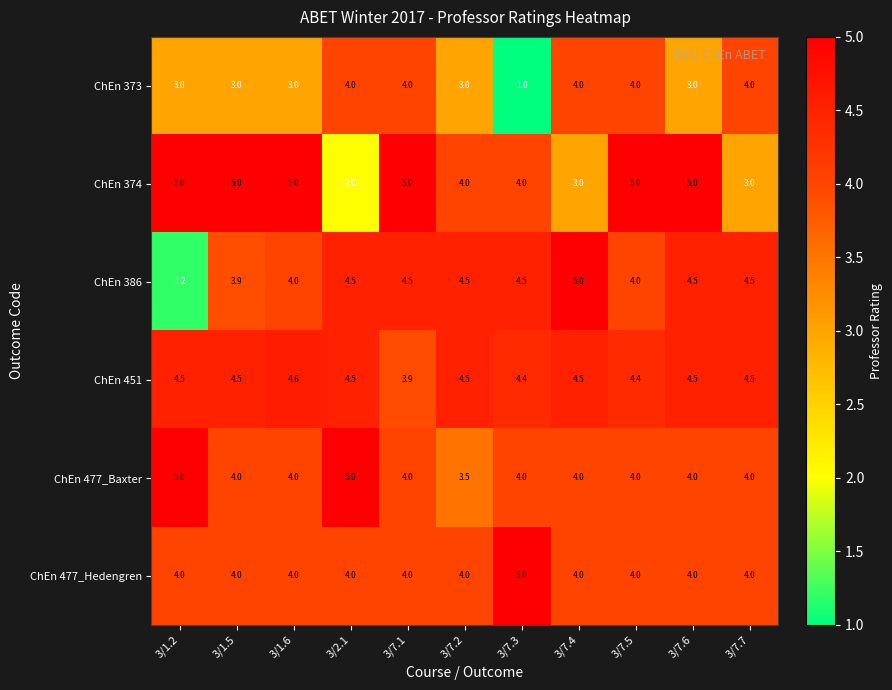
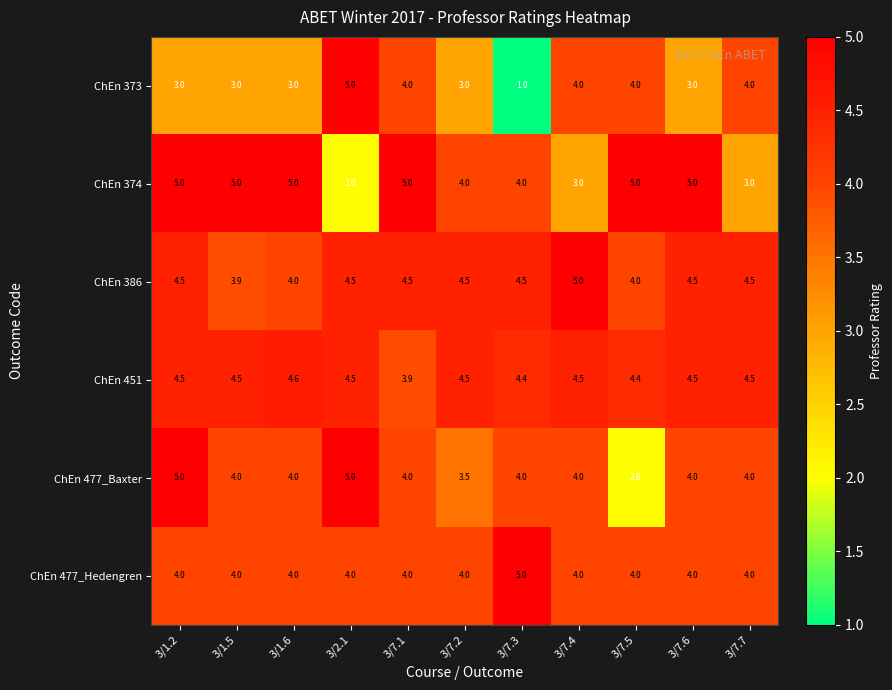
  {
    "ChEn 373": {
      "3/1.2": 3.0,
      "3/1.5": 3.0,
      "3/1.6": 3.0,
-     "3/2.1": 4.0,
+     "3/2.1": 5.0,
      "3/7.1": 4.0,
      "3/7.2": 3.0,
      "3/7.3": 1.0,
      "3/7.4": 4.0,
      "3/7.5": 4.0,
      "3/7.7": 4.0
    },
    "ChEn 374": {
      "3/1.2": 5.0,
      "3/1.5": 5.0,
      "3/1.6": 5.0,
      "3/2.1": 2.0,
      "3/7.1": 5.0,
      "3/7.2": 4.0,
      "3/7.3": 4.0,
      "3/7.4": 3.0,
      "3/7.5": 5.0,
      "3/7.6": 5.0,
      "3/7.7": 3.0
    },
    "ChEn 386": {
-     "3/1.2": 1.2,
+     "3/1.2": 4.5,
      "3/1.5": 3.9,
      "3/1.6": 4.0,
      "3/2.1": 4.5,
      "3/7.1": 4.5,
      "3/7.2": 4.5,
      "3/7.3": 4.5,
      "3/7.4": 5.0,
      "3/7.5": 4.0,
      "3/7.6": 4.5,
      "3/7.7": 4.5
    },
    "ChEn 451": {
      "3/1.2": 4.5,
      "3/1.5": 4.5,
      "3/1.6": 4.6,
      "3/2.1": 4.5,
      "3/7.1": 3.9,
      "3/7.2": 4.5,
      "3/7.3": 4.4,
      "3/7.4": 4.5,
      "3/7.5": 4.4,
      "3/7.6": 4.5,
      "3/7.7": 4.5
    },
    "ChEn 477_Baxter": {
      "3/1.2": 5.0,
      "3/1.5": 4.0,
      "3/1.6": 4.0,
      "3/2.1": 5.0,
      "3/7.1": 4.0,
      "3/7.2": 3.5,
      "3/7.3": 4.0,
      "3/7.4": 4.0,
-     "3/7.5": 4.0,
+     "3/7.5": 2.0,
      "3/7.6": 4.0,
      "3/7.7": 4.0
    },
    "ChEn 477_Hedengren": {
      "3/1.2": 4.0,
      "3/1.5": 4.0,
      "3/1.6": 4.0,
      "3/2.1": 4.0,
      "3/7.1": 4.0,
      "3/7.2": 4.0,
      "3/7.3": 5.0,
      "3/7.4": 4.0,
      "3/7.5": 4.0,
      "3/7.6": 4.0,
      "3/7.7": 4.0
    }
  }
